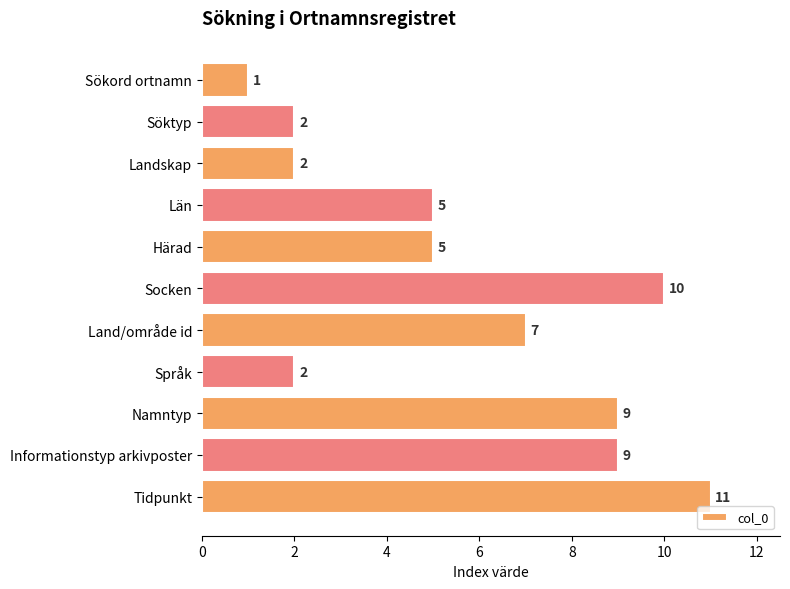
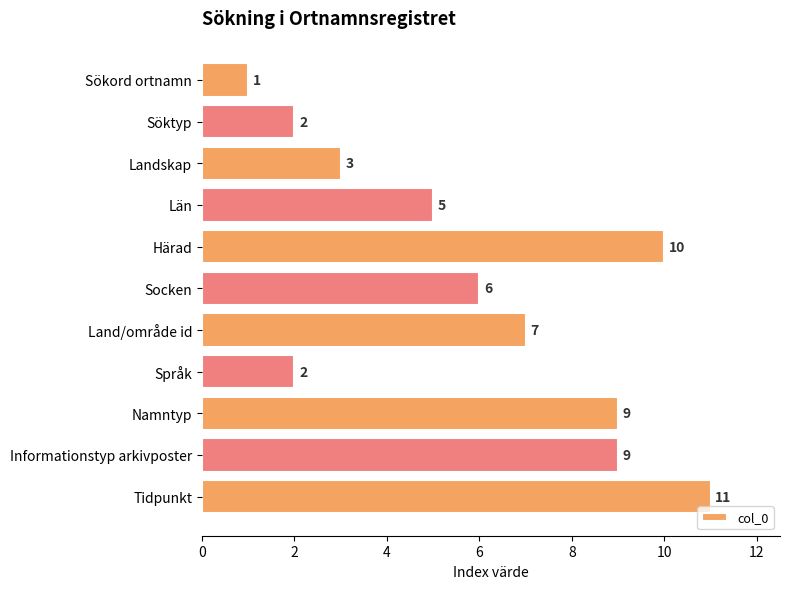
  {
    "Sökord ortnamn": 1,
    "Söktyp": 2,
-   "Landskap": 2,
+   "Landskap": 3,
    "Län": 5,
-   "Härad": 5,
-   "Socken": 10,
+   "Härad": 10,
+   "Socken": 6,
    "Land/område id": 7,
    "Språk": 2,
    "Namntyp": 9,
    "Informationstyp arkivposter": 9,
    "Tidpunkt": 11
  }
